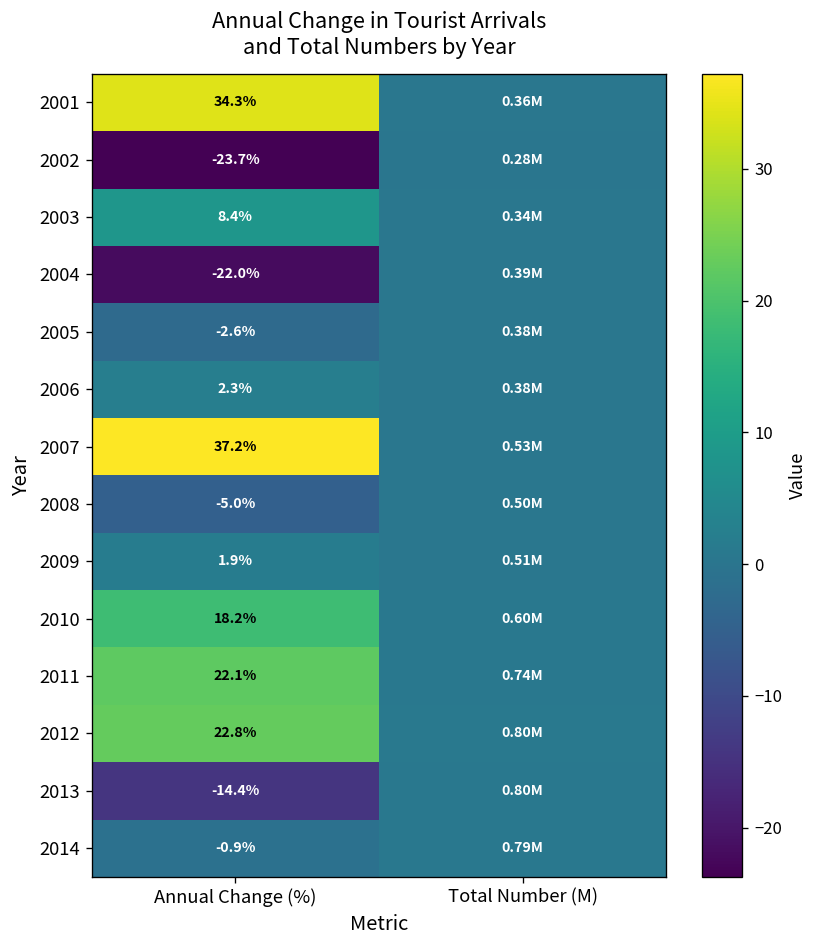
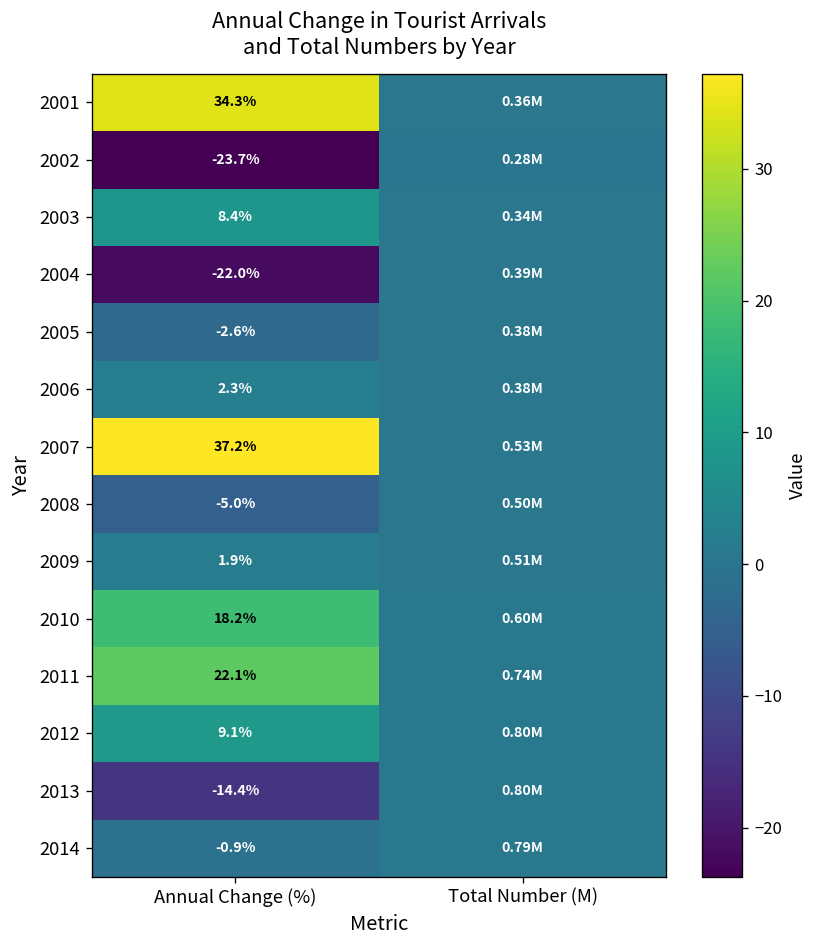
  {
    "2001": {
      "Annual Change (%)": "34.3%",
      "Total Number (M)": "0.36M"
    },
    "2002": {
      "Annual Change (%)": "-23.7%",
      "Total Number (M)": "0.28M"
    },
    "2003": {
      "Annual Change (%)": "8.4%",
      "Total Number (M)": "0.34M"
    },
    "2004": {
      "Annual Change (%)": "-22.0%",
      "Total Number (M)": "0.39M"
    },
    "2005": {
      "Annual Change (%)": "-2.6%",
      "Total Number (M)": "0.38M"
    },
    "2006": {
      "Annual Change (%)": "2.3%",
      "Total Number (M)": "0.38M"
    },
    "2007": {
      "Annual Change (%)": "37.2%",
      "Total Number (M)": "0.53M"
    },
    "2008": {
      "Annual Change (%)": "-5.0%",
      "Total Number (M)": "0.50M"
    },
    "2009": {
      "Annual Change (%)": "1.9%",
      "Total Number (M)": "0.51M"
    },
    "2010": {
      "Annual Change (%)": "18.2%",
      "Total Number (M)": "0.60M"
    },
    "2011": {
      "Annual Change (%)": "22.1%",
      "Total Number (M)": "0.74M"
    },
    "2012": {
-     "Annual Change (%)": "22.8%",
+     "Annual Change (%)": "9.1%",
      "Total Number (M)": "0.80M"
    },
    "2013": {
      "Annual Change (%)": "-14.4%",
      "Total Number (M)": "0.80M"
    },
    "2014": {
      "Annual Change (%)": "-0.9%",
      "Total Number (M)": "0.79M"
    }
  }
